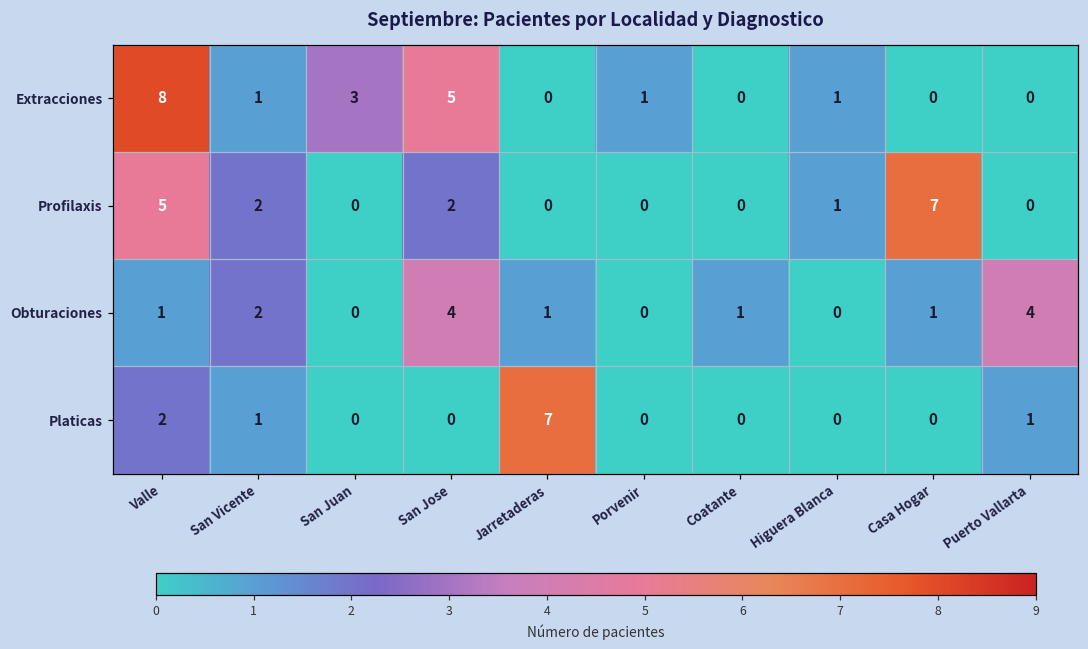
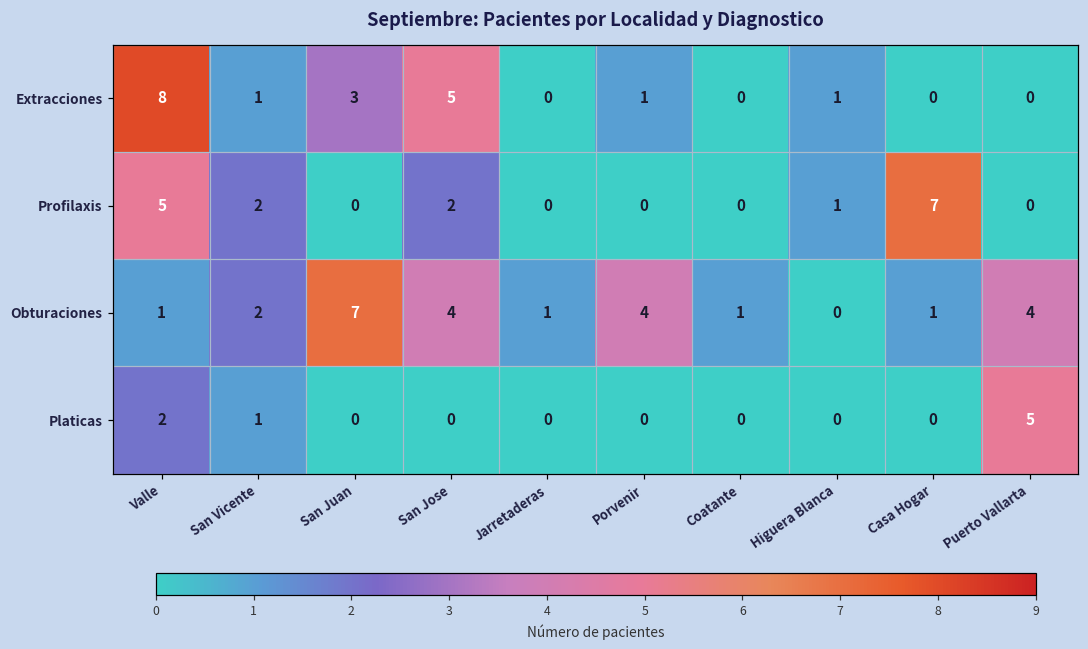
  {
    "Extracciones": {
      "Valle": 8,
      "San Vicente": 1,
      "San Juan": 3,
      "San Jose": 5,
      "Jarretaderas": 0,
      "Porvenir": 1,
      "Coatante": 0,
      "Higuera Blanca": 1,
      "Casa Hogar": 0,
      "Puerto Vallarta": 0
    },
    "Profilaxis": {
      "Valle": 5,
      "San Vicente": 2,
      "San Juan": 0,
      "San Jose": 2,
      "Jarretaderas": 0,
      "Porvenir": 0,
      "Coatante": 0,
      "Higuera Blanca": 1,
      "Casa Hogar": 7,
      "Puerto Vallarta": 0
    },
    "Obturaciones": {
      "Valle": 1,
      "San Vicente": 2,
-     "San Juan": 0,
+     "San Juan": 7,
      "San Jose": 4,
      "Jarretaderas": 1,
-     "Porvenir": 0,
+     "Porvenir": 4,
      "Coatante": 1,
      "Higuera Blanca": 0,
      "Casa Hogar": 1,
      "Puerto Vallarta": 4
    },
    "Platicas": {
      "Valle": 2,
      "San Vicente": 1,
      "San Juan": 0,
      "San Jose": 0,
-     "Jarretaderas": 7,
+     "Jarretaderas": 0,
      "Porvenir": 0,
      "Coatante": 0,
      "Higuera Blanca": 0,
      "Casa Hogar": 0,
-     "Puerto Vallarta": 1
+     "Puerto Vallarta": 5
    }
  }
